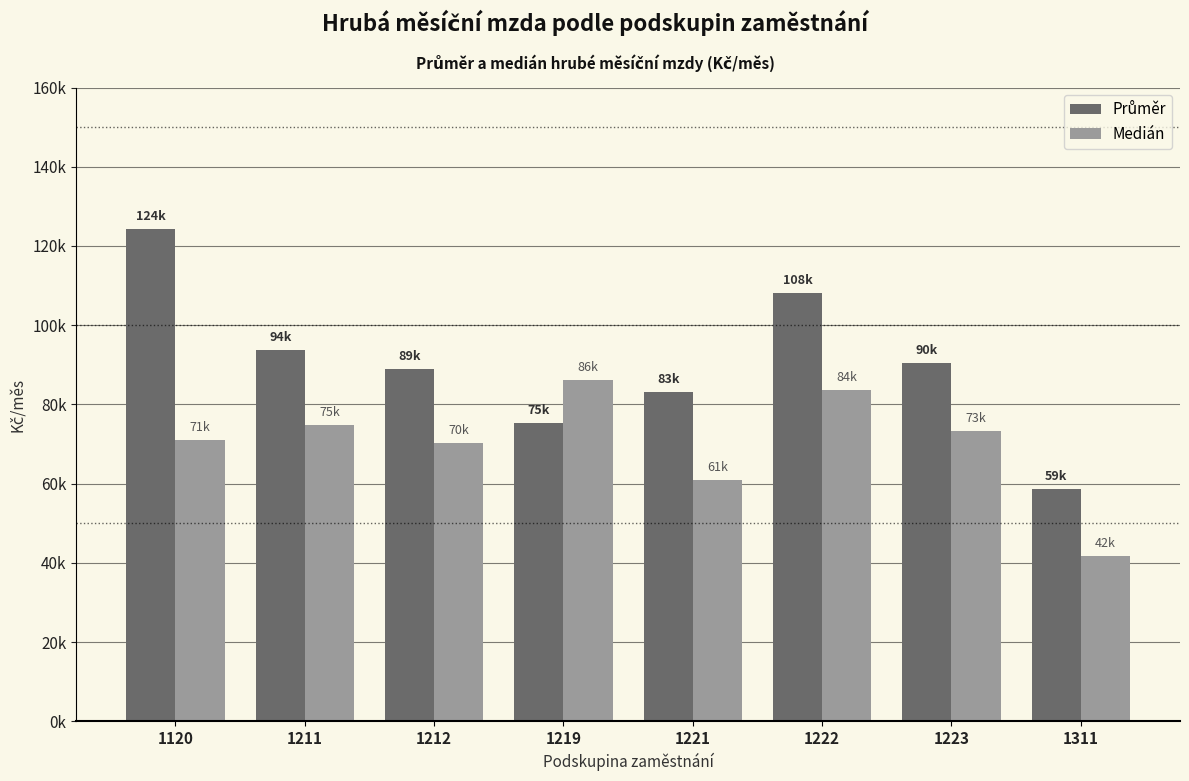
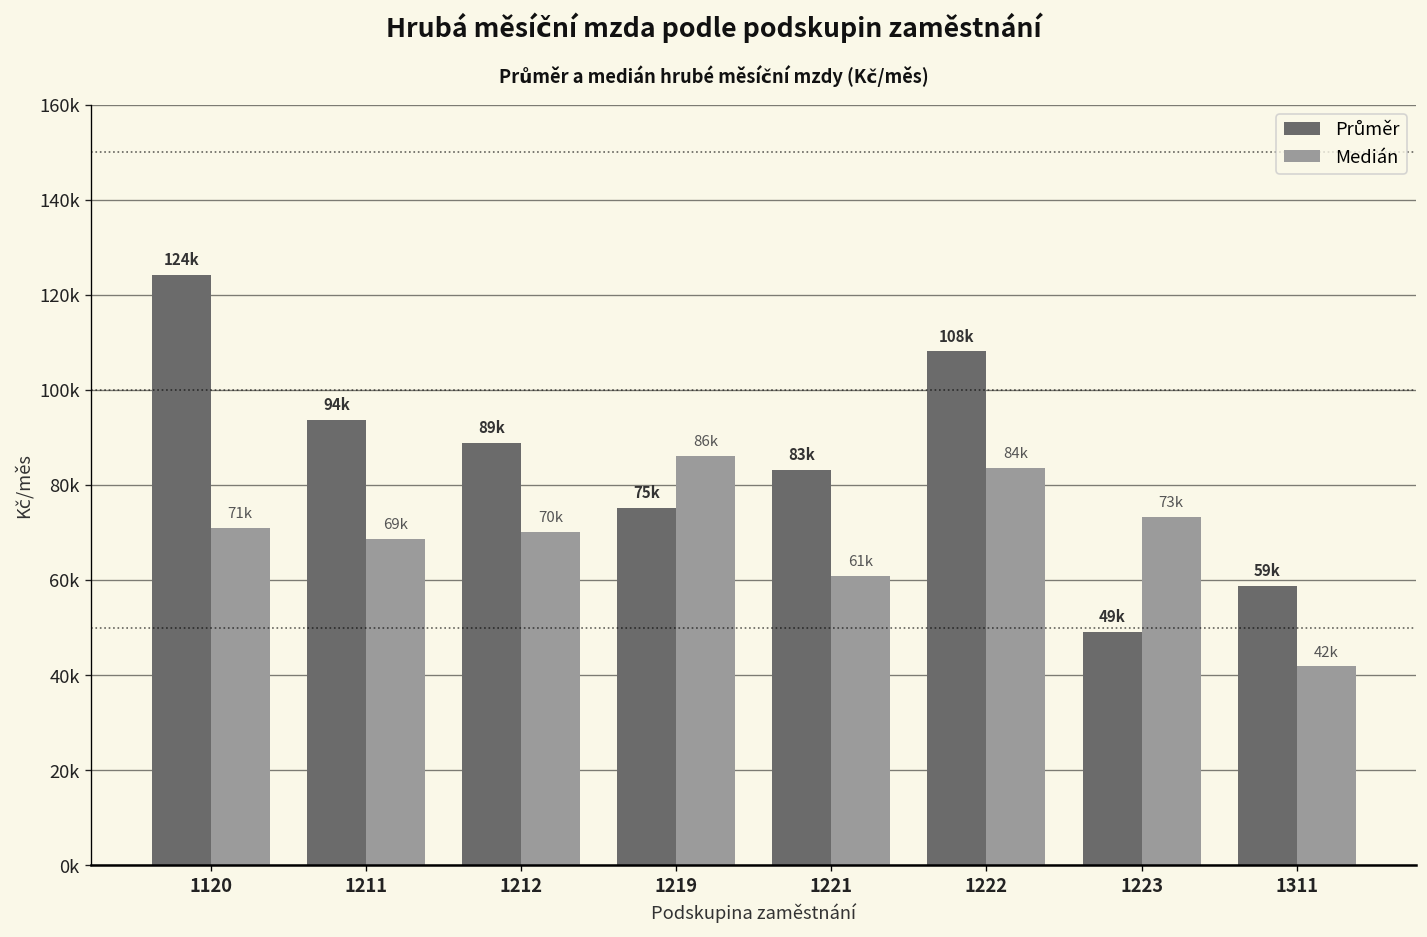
  {
    "Průměr": {
      "1120": "124k",
      "1211": "94k",
      "1212": "89k",
      "1219": "75k",
      "1221": "83k",
      "1222": "108k",
-     "1223": "90k",
+     "1223": "49k",
      "1311": "59k"
    },
    "Medián": {
      "1120": "71k",
-     "1211": "75k",
+     "1211": "69k",
      "1212": "70k",
      "1219": "86k",
      "1221": "61k",
      "1222": "84k",
      "1223": "73k",
      "1311": "42k"
    }
  }
